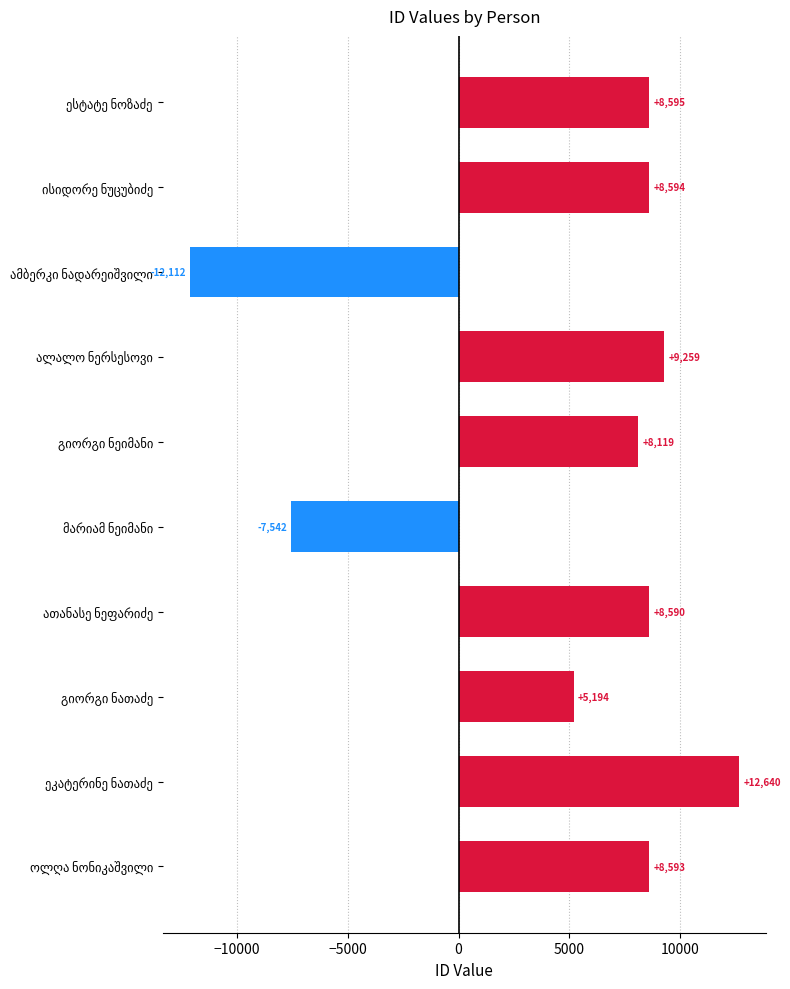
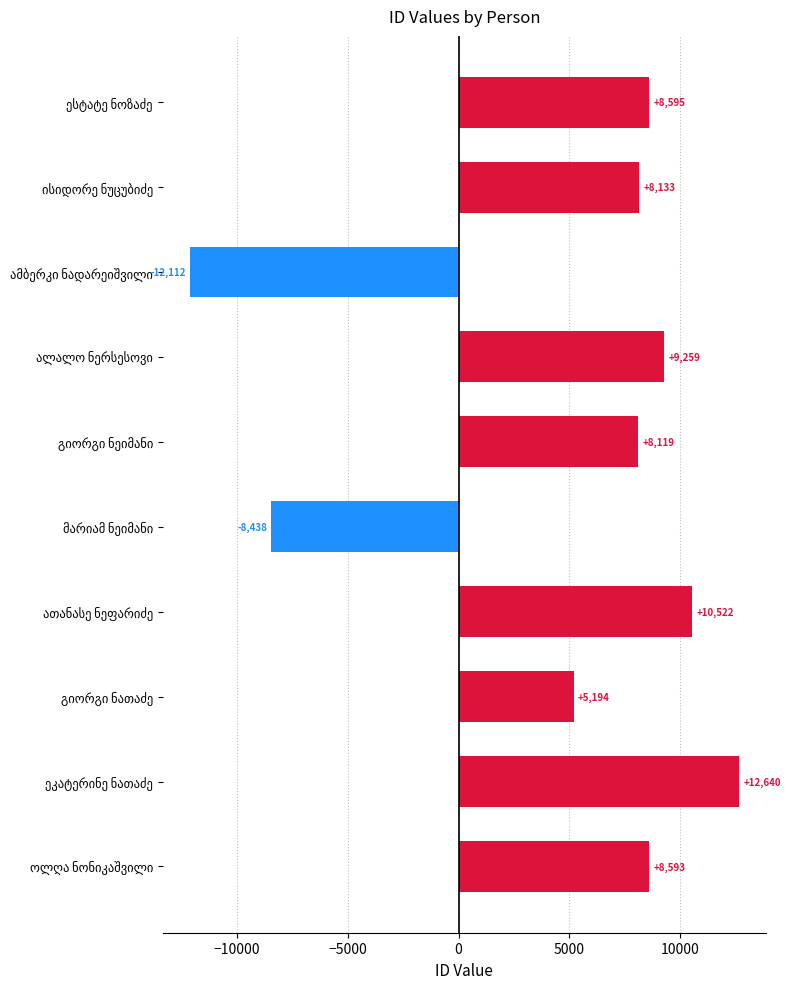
  {
    "ესტატე ნოზაძე": "+8,595",
-   "ისიდორე ნუცუბიძე": "+8,594",
+   "ისიდორე ნუცუბიძე": "+8,133",
    "ამბერკი ნადარეიშვილი": "-12,112",
    "ალალო ნერსესოვი": "+9,259",
    "გიორგი ნეიმანი": "+8,119",
-   "მარიამ ნეიმანი": "-7,542",
-   "ათანასე ნეფარიძე": "+8,590",
+   "მარიამ ნეიმანი": "-8,438",
+   "ათანასე ნეფარიძე": "+10,522",
    "გიორგი ნათაძე": "+5,194",
    "ეკატერინე ნათაძე": "+12,640",
    "ოლღა ნონიკაშვილი": "+8,593"
  }
